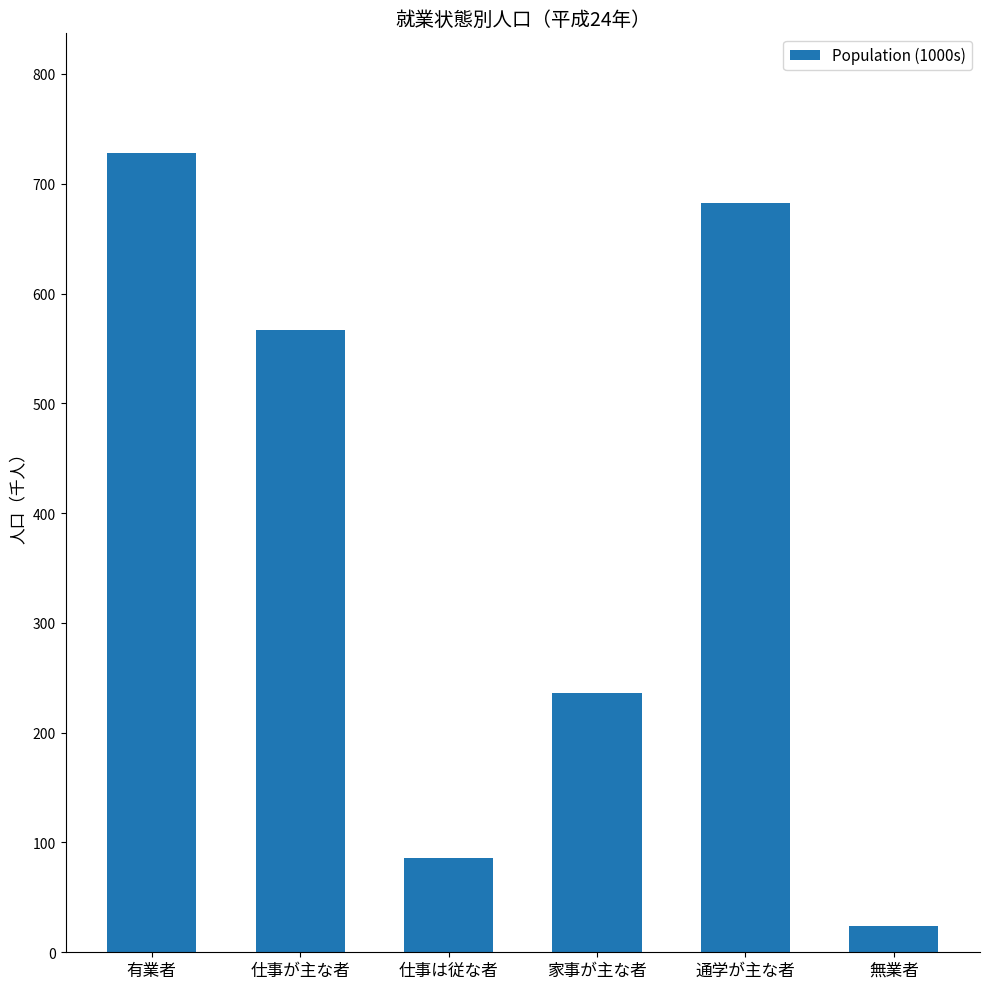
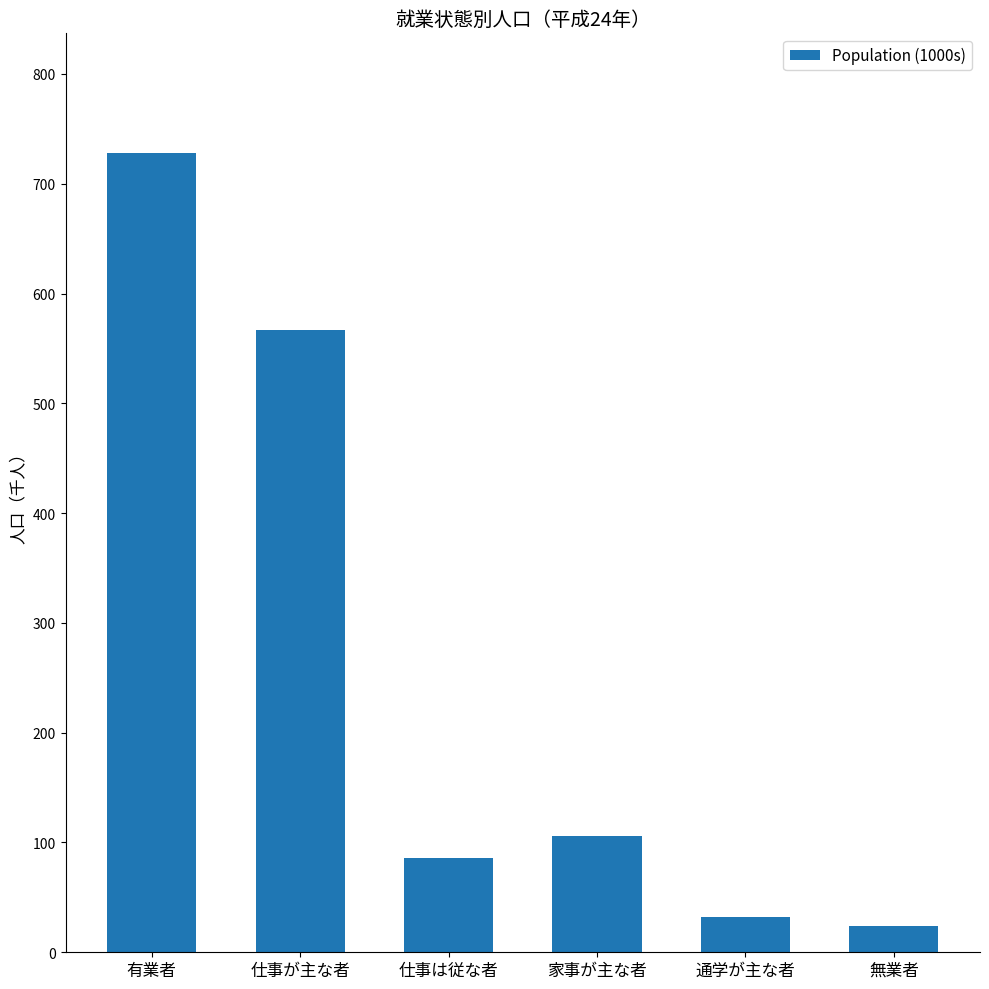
  {
    "有業者": 728,
    "仕事が主な者": 567,
    "仕事は従な者": 86,
-   "家事が主な者": 236,
-   "通学が主な者": 683,
+   "家事が主な者": 106,
+   "通学が主な者": 33,
    "無業者": 24
  }
